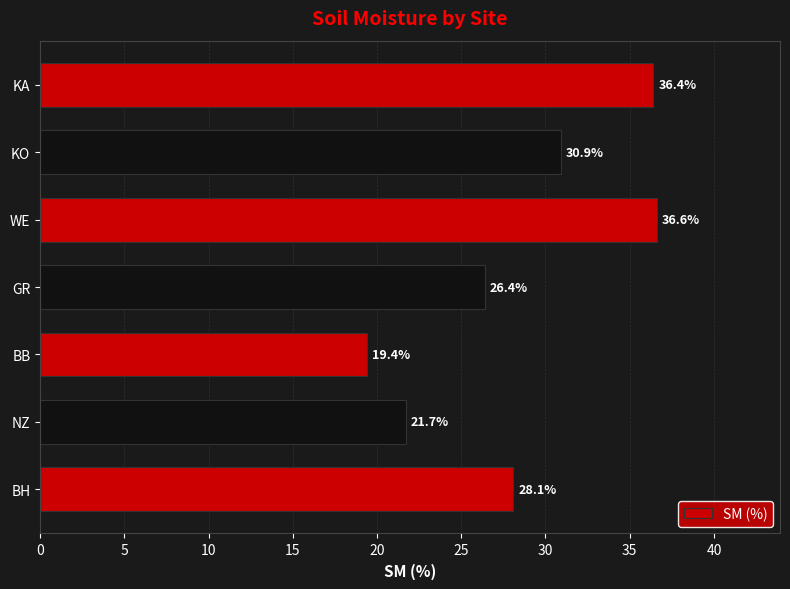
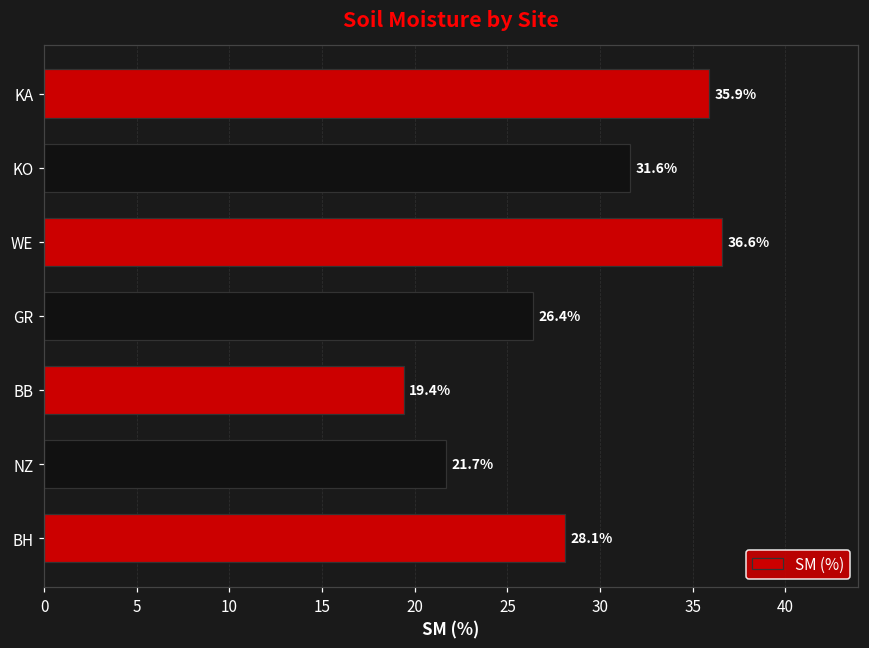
  {
-   "KA": "36.4%",
-   "KO": "30.9%",
+   "KA": "35.9%",
+   "KO": "31.6%",
    "WE": "36.6%",
    "GR": "26.4%",
    "BB": "19.4%",
    "NZ": "21.7%",
    "BH": "28.1%"
  }
